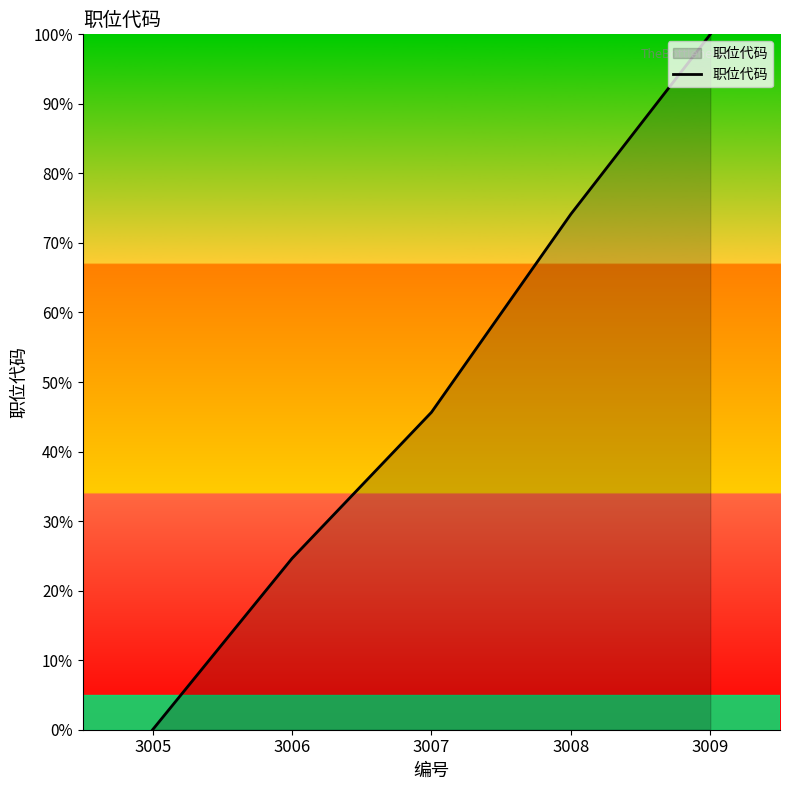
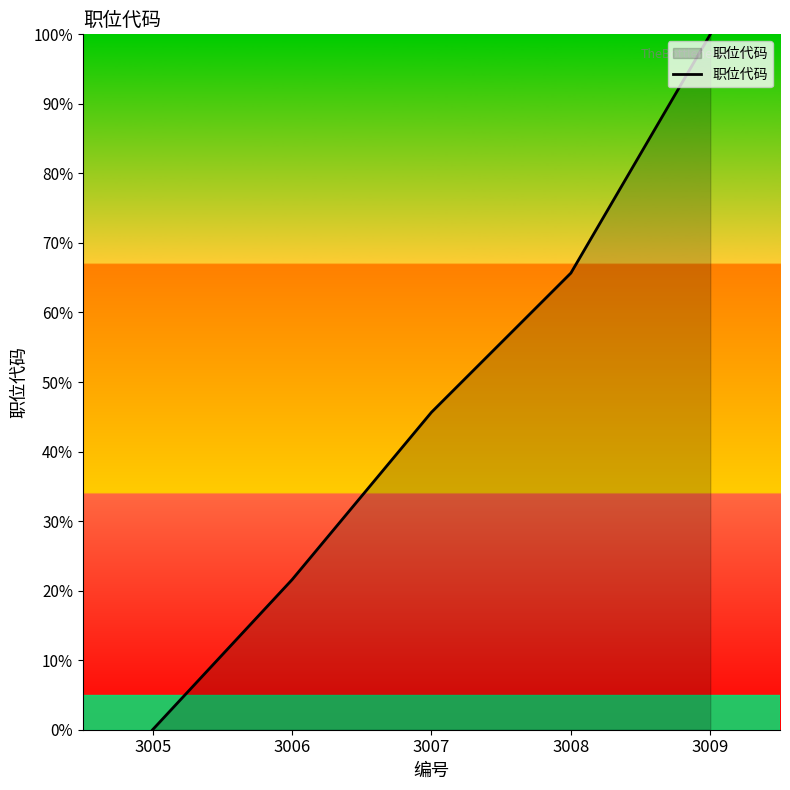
  {
-   "3006": "25%",
+   "3006": "22%",
    "3007": "46%",
-   "3008": "74%",
+   "3008": "66%",
    "3009": "100%"
  }
